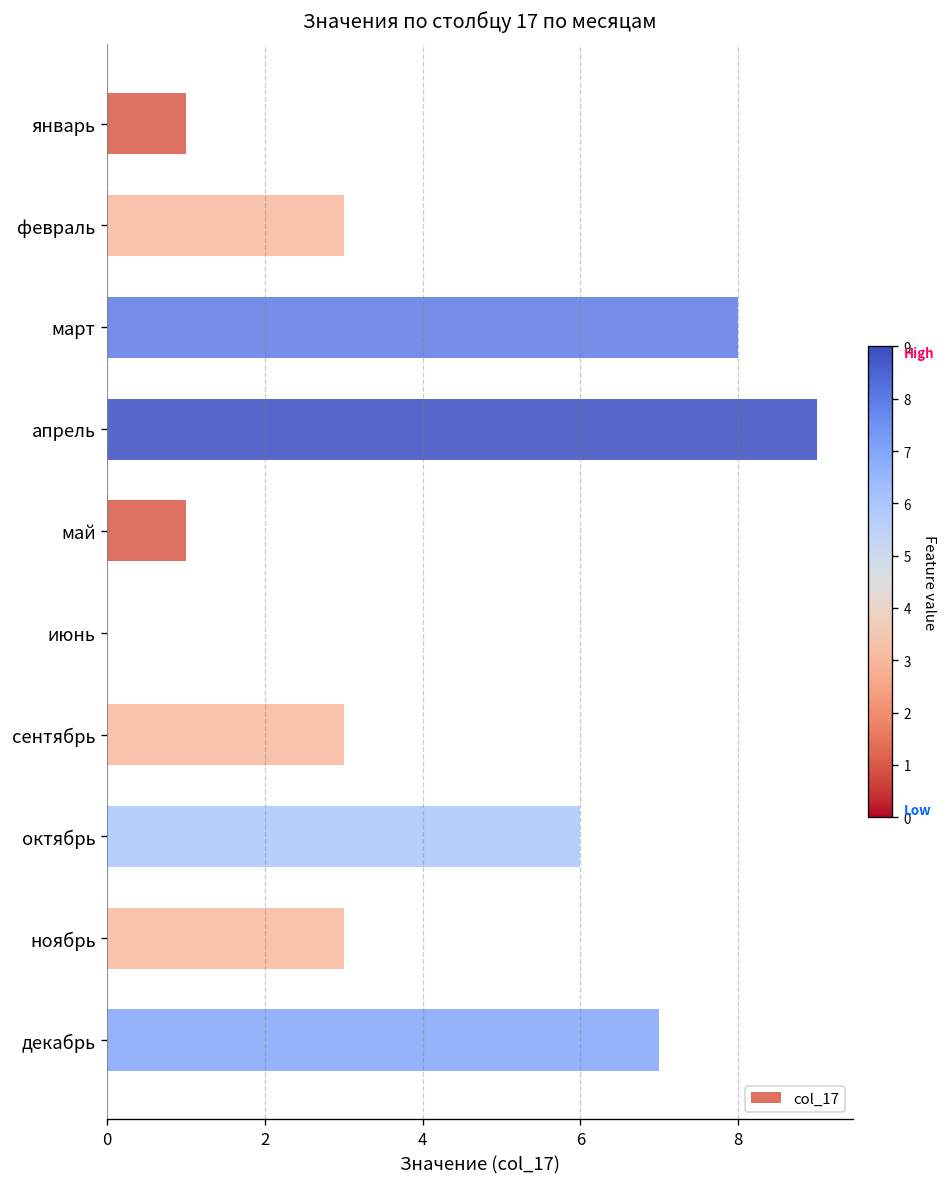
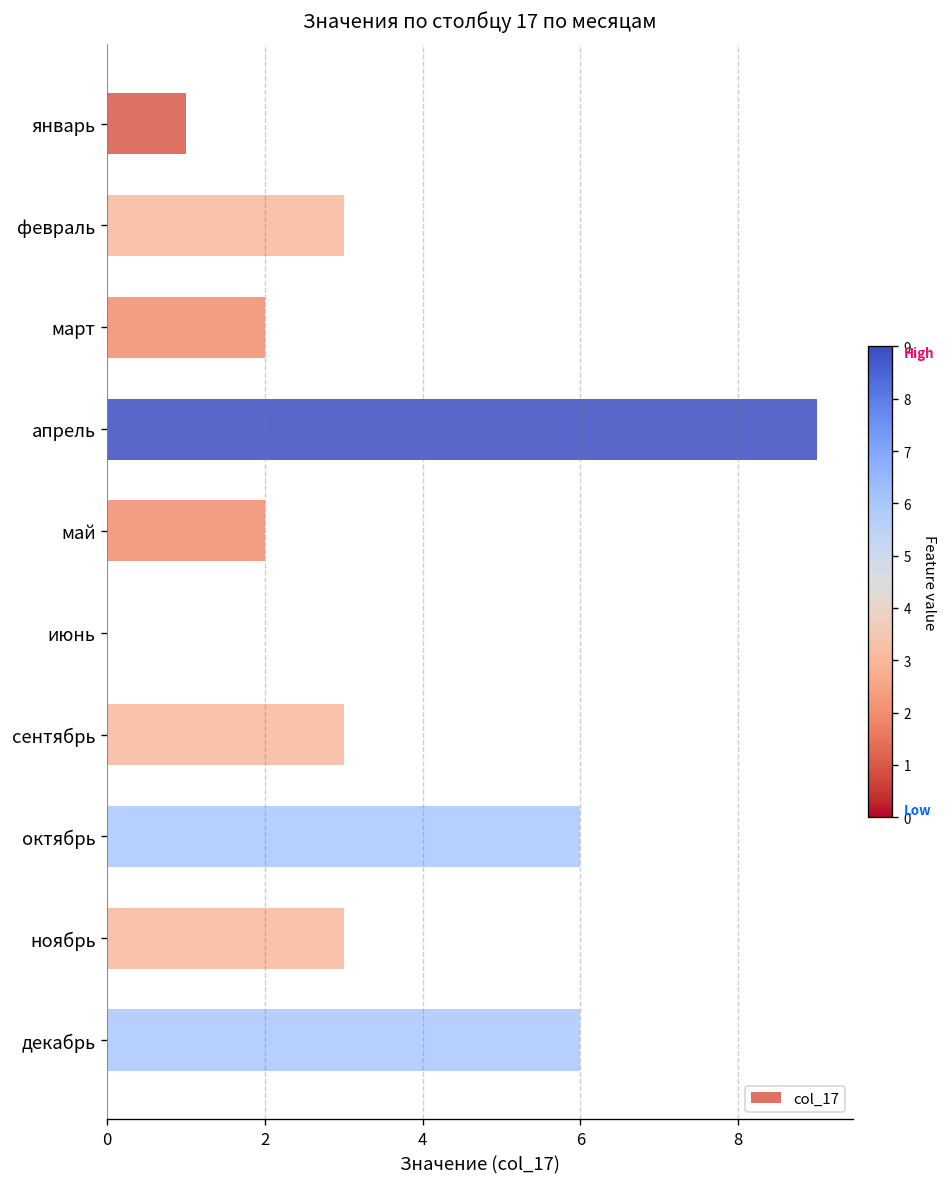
  {
    "январь": 1,
    "февраль": 3,
-   "март": 8,
+   "март": 2,
    "апрель": 9,
-   "май": 1,
+   "май": 2,
    "июнь": 0,
    "сентябрь": 3,
    "октябрь": 6,
    "ноябрь": 3,
-   "декабрь": 7
+   "декабрь": 6
  }
